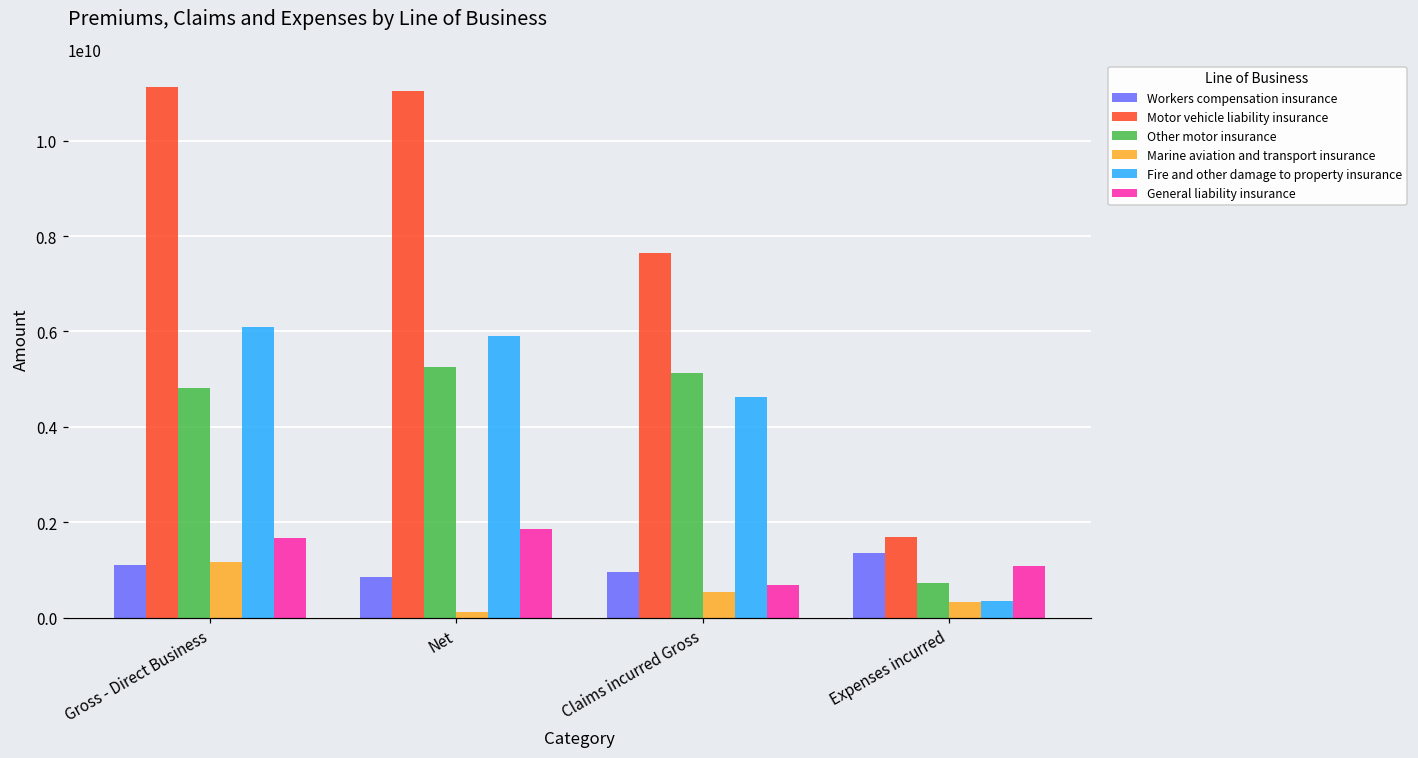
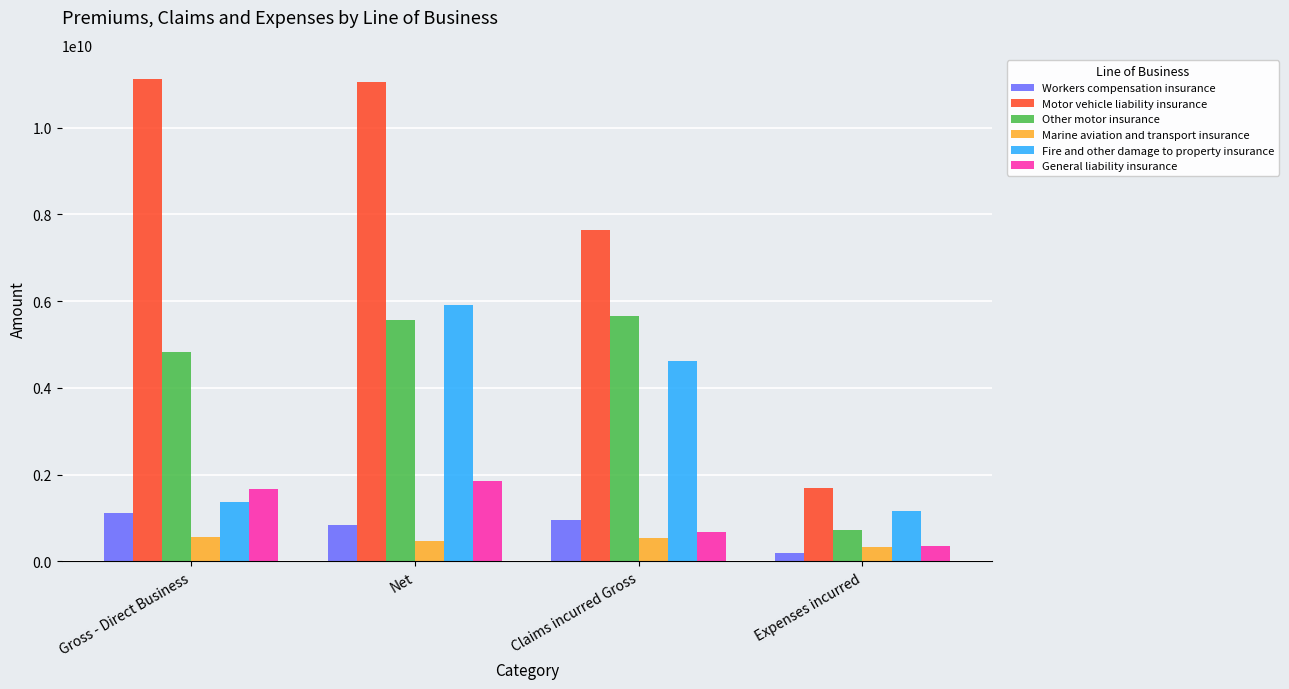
  {
    "Workers compensation insurance": {
      "Gross - Direct Business": 1100000000,
      "Net": 800000000,
      "Claims incurred Gross": 1000000000,
-     "Expenses incurred": 1400000000
+     "Expenses incurred": 200000000
    },
    "Motor vehicle liability insurance": {
      "Gross - Direct Business": 11100000000,
      "Net": 11000000000,
      "Claims incurred Gross": 7600000000,
      "Expenses incurred": 1700000000
    },
    "Other motor insurance": {
      "Gross - Direct Business": 4800000000,
-     "Net": 5300000000,
-     "Claims incurred Gross": 5100000000,
+     "Net": 5600000000,
+     "Claims incurred Gross": 5700000000,
      "Expenses incurred": 700000000
    },
    "Marine aviation and transport insurance": {
-     "Gross - Direct Business": 1200000000,
-     "Net": 100000000,
+     "Gross - Direct Business": 600000000,
+     "Net": 500000000,
      "Claims incurred Gross": 500000000,
      "Expenses incurred": 300000000
    },
    "Fire and other damage to property insurance": {
-     "Gross - Direct Business": 6100000000,
+     "Gross - Direct Business": 1400000000,
      "Net": 5900000000,
      "Claims incurred Gross": 4600000000,
-     "Expenses incurred": 400000000
+     "Expenses incurred": 1200000000
    },
    "General liability insurance": {
      "Gross - Direct Business": 1700000000,
      "Net": 1900000000,
      "Claims incurred Gross": 700000000,
-     "Expenses incurred": 1100000000
+     "Expenses incurred": 300000000
    }
  }
